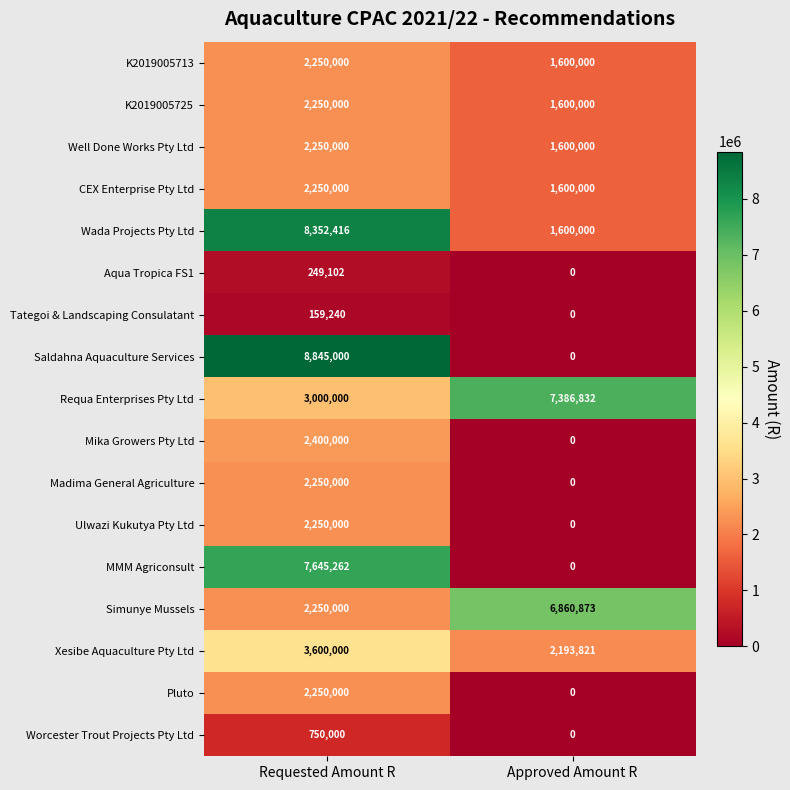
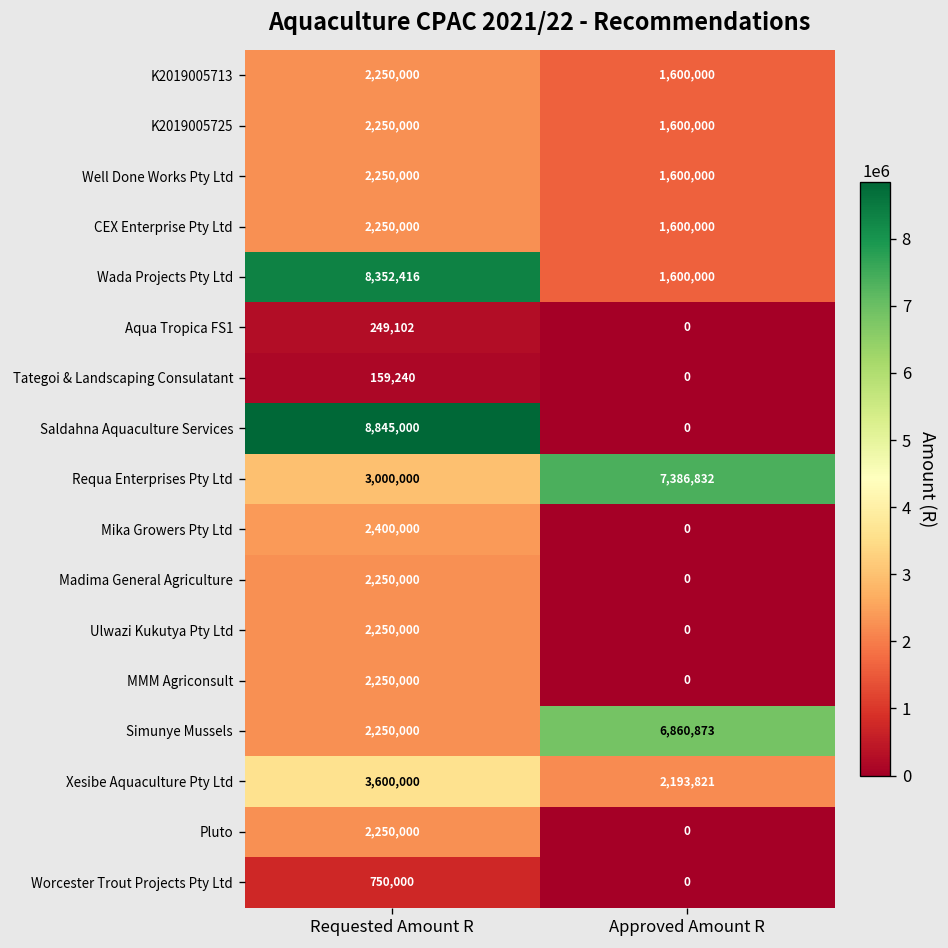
  {
    "K2019005713": {
      "Requested Amount R": "2,250,000",
      "Approved Amount R": "1,600,000"
    },
    "K2019005725": {
      "Requested Amount R": "2,250,000",
      "Approved Amount R": "1,600,000"
    },
    "Well Done Works Pty Ltd": {
      "Requested Amount R": "2,250,000",
      "Approved Amount R": "1,600,000"
    },
    "CEX Enterprise Pty Ltd": {
      "Requested Amount R": "2,250,000",
      "Approved Amount R": "1,600,000"
    },
    "Wada Projects Pty Ltd": {
      "Requested Amount R": "8,352,416",
      "Approved Amount R": "1,600,000"
    },
    "Aqua Tropica FS1": {
      "Requested Amount R": "249,102",
      "Approved Amount R": "0"
    },
    "Tategoi & Landscaping Consulatant": {
      "Requested Amount R": "159,240",
      "Approved Amount R": "0"
    },
    "Saldahna Aquaculture Services": {
      "Requested Amount R": "8,845,000",
      "Approved Amount R": "0"
    },
    "Requa Enterprises Pty Ltd": {
      "Requested Amount R": "3,000,000",
      "Approved Amount R": "7,386,832"
    },
    "Mika Growers Pty Ltd": {
      "Requested Amount R": "2,400,000",
      "Approved Amount R": "0"
    },
    "Madima General Agriculture": {
      "Requested Amount R": "2,250,000",
      "Approved Amount R": "0"
    },
    "Ulwazi Kukutya Pty Ltd": {
      "Requested Amount R": "2,250,000",
      "Approved Amount R": "0"
    },
    "MMM Agriconsult": {
-     "Requested Amount R": "7,645,262",
+     "Requested Amount R": "2,250,000",
      "Approved Amount R": "0"
    },
    "Simunye Mussels": {
      "Requested Amount R": "2,250,000",
      "Approved Amount R": "6,860,873"
    },
    "Xesibe Aquaculture Pty Ltd": {
      "Requested Amount R": "3,600,000",
      "Approved Amount R": "2,193,821"
    },
    "Pluto": {
      "Requested Amount R": "2,250,000",
      "Approved Amount R": "0"
    },
    "Worcester Trout Projects Pty Ltd": {
      "Requested Amount R": "750,000",
      "Approved Amount R": "0"
    }
  }
